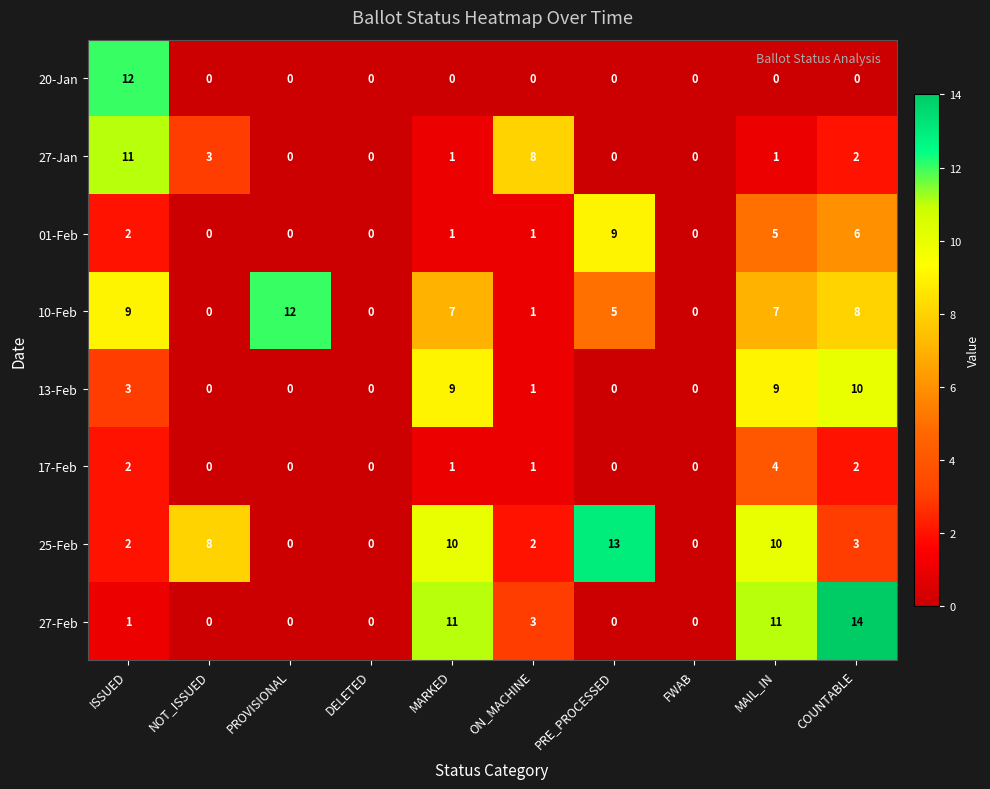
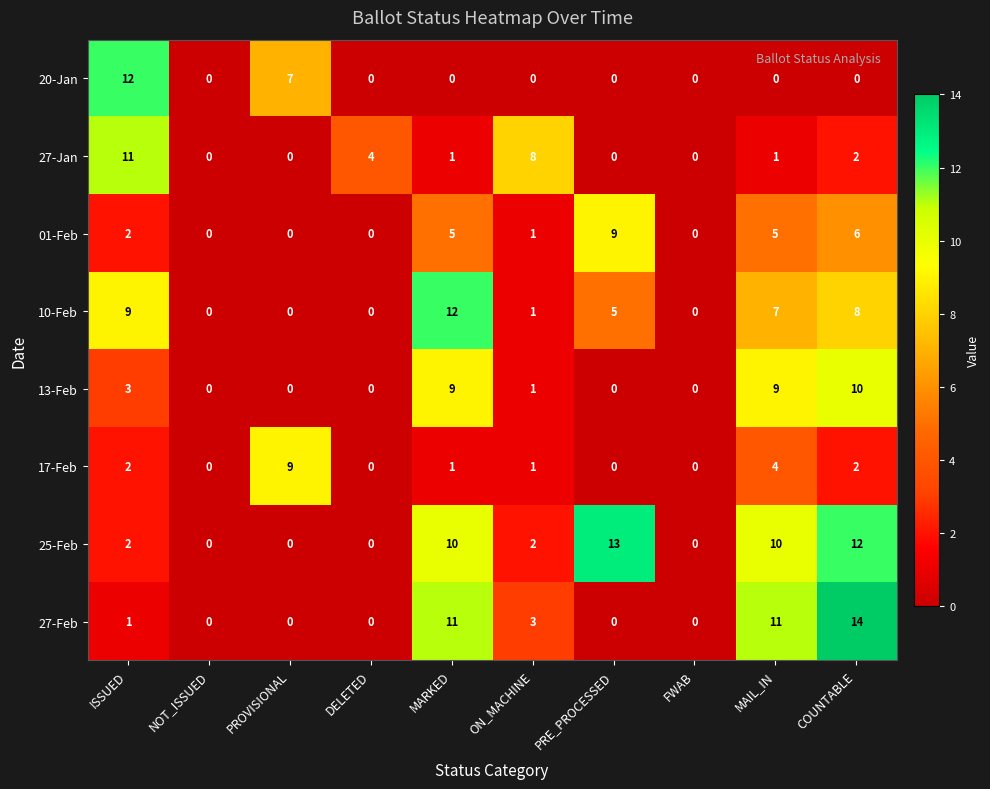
  {
    "20-Jan": {
      "ISSUED": 12,
      "NOT_ISSUED": 0,
-     "PROVISIONAL": 0,
+     "PROVISIONAL": 7,
      "DELETED": 0,
      "MARKED": 0,
      "ON_MACHINE": 0,
      "PRE_PROCESSED": 0,
      "FWAB": 0,
      "MAIL_IN": 0
    },
    "27-Jan": {
      "ISSUED": 11,
-     "NOT_ISSUED": 3,
+     "NOT_ISSUED": 0,
      "PROVISIONAL": 0,
-     "DELETED": 0,
+     "DELETED": 4,
      "MARKED": 1,
      "ON_MACHINE": 8,
      "PRE_PROCESSED": 0,
      "FWAB": 0,
      "MAIL_IN": 1,
      "COUNTABLE": 2
    },
    "01-Feb": {
      "ISSUED": 2,
      "NOT_ISSUED": 0,
      "PROVISIONAL": 0,
      "DELETED": 0,
-     "MARKED": 1,
+     "MARKED": 5,
      "ON_MACHINE": 1,
      "PRE_PROCESSED": 9,
      "FWAB": 0,
      "MAIL_IN": 5,
      "COUNTABLE": 6
    },
    "10-Feb": {
      "ISSUED": 9,
      "NOT_ISSUED": 0,
-     "PROVISIONAL": 12,
+     "PROVISIONAL": 0,
      "DELETED": 0,
-     "MARKED": 7,
+     "MARKED": 12,
      "ON_MACHINE": 1,
      "PRE_PROCESSED": 5,
      "FWAB": 0,
      "MAIL_IN": 7,
      "COUNTABLE": 8
    },
    "13-Feb": {
      "ISSUED": 3,
      "NOT_ISSUED": 0,
      "PROVISIONAL": 0,
      "DELETED": 0,
      "MARKED": 9,
      "ON_MACHINE": 1,
      "PRE_PROCESSED": 0,
      "FWAB": 0,
      "MAIL_IN": 9,
      "COUNTABLE": 10
    },
    "17-Feb": {
      "ISSUED": 2,
      "NOT_ISSUED": 0,
-     "PROVISIONAL": 0,
+     "PROVISIONAL": 9,
      "DELETED": 0,
      "MARKED": 1,
      "ON_MACHINE": 1,
      "PRE_PROCESSED": 0,
      "FWAB": 0,
      "MAIL_IN": 4,
      "COUNTABLE": 2
    },
    "25-Feb": {
      "ISSUED": 2,
-     "NOT_ISSUED": 8,
+     "NOT_ISSUED": 0,
      "PROVISIONAL": 0,
      "DELETED": 0,
      "MARKED": 10,
      "ON_MACHINE": 2,
      "PRE_PROCESSED": 13,
      "FWAB": 0,
      "MAIL_IN": 10,
-     "COUNTABLE": 3
+     "COUNTABLE": 12
    },
    "27-Feb": {
      "ISSUED": 1,
      "NOT_ISSUED": 0,
      "PROVISIONAL": 0,
      "DELETED": 0,
      "MARKED": 11,
      "ON_MACHINE": 3,
      "PRE_PROCESSED": 0,
      "FWAB": 0,
      "MAIL_IN": 11,
      "COUNTABLE": 14
    }
  }
